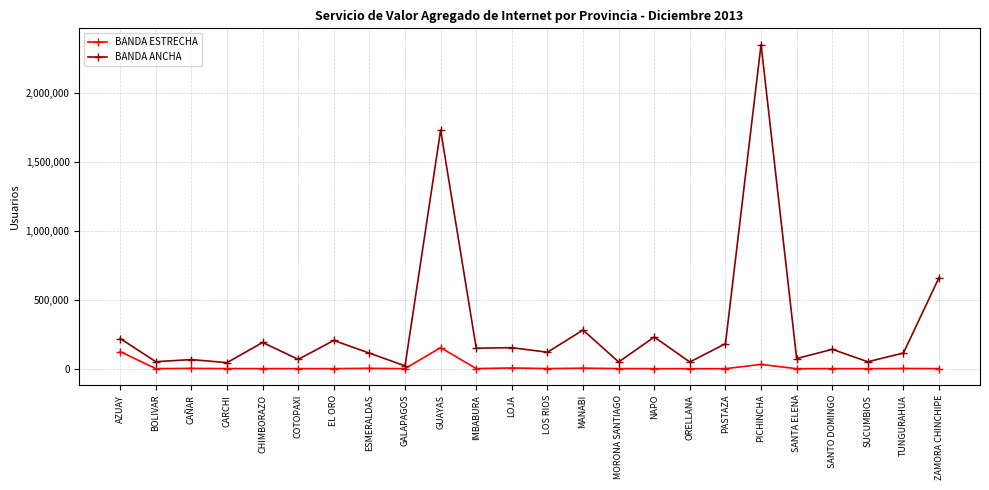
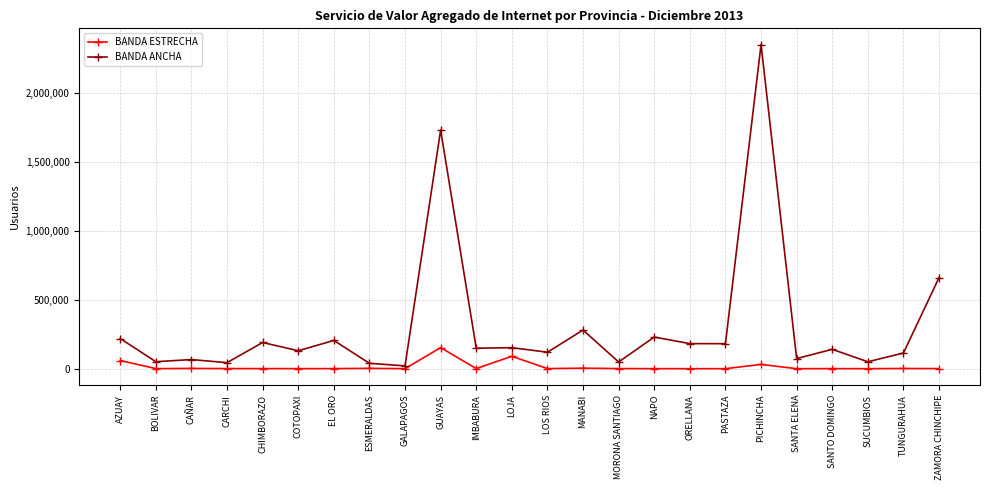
  {
    "BANDA ESTRECHA": {
-     "AZUAY": "120,000",
+     "AZUAY": "60,000",
      "BOLIVAR": "0",
      "CAÑAR": "0",
      "CARCHI": "0",
      "CHIMBORAZO": "0",
      "COTOPAXI": "0",
      "EL ORO": "0",
      "ESMERALDAS": "0",
      "GALAPAGOS": "0",
      "GUAYAS": "150,000",
      "IMBABURA": "0",
-     "LOJA": "10,000",
+     "LOJA": "90,000",
      "LOS RIOS": "0",
      "MANABI": "0",
      "MORONA SANTIAGO": "0",
      "NAPO": "0",
      "ORELLANA": "0",
      "PASTAZA": "0",
      "PICHINCHA": "30,000",
      "SANTA ELENA": "0",
      "SANTO DOMINGO": "0",
      "SUCUMBIOS": "0",
      "TUNGURAHUA": "0",
      "ZAMORA CHINCHIPE": "0"
    },
    "BANDA ANCHA": {
      "AZUAY": "220,000",
      "BOLIVAR": "50,000",
      "CAÑAR": "70,000",
      "CARCHI": "40,000",
      "CHIMBORAZO": "190,000",
-     "COTOPAXI": "70,000",
+     "COTOPAXI": "130,000",
      "EL ORO": "210,000",
-     "ESMERALDAS": "110,000",
+     "ESMERALDAS": "40,000",
      "GALAPAGOS": "20,000",
      "GUAYAS": "1,730,000",
      "IMBABURA": "150,000",
      "LOJA": "150,000",
      "LOS RIOS": "120,000",
      "MANABI": "280,000",
      "MORONA SANTIAGO": "50,000",
      "NAPO": "230,000",
-     "ORELLANA": "50,000",
+     "ORELLANA": "180,000",
      "PASTAZA": "180,000",
      "PICHINCHA": "2,350,000",
      "SANTA ELENA": "70,000",
      "SANTO DOMINGO": "140,000",
      "SUCUMBIOS": "50,000",
      "TUNGURAHUA": "110,000",
      "ZAMORA CHINCHIPE": "660,000"
    }
  }
